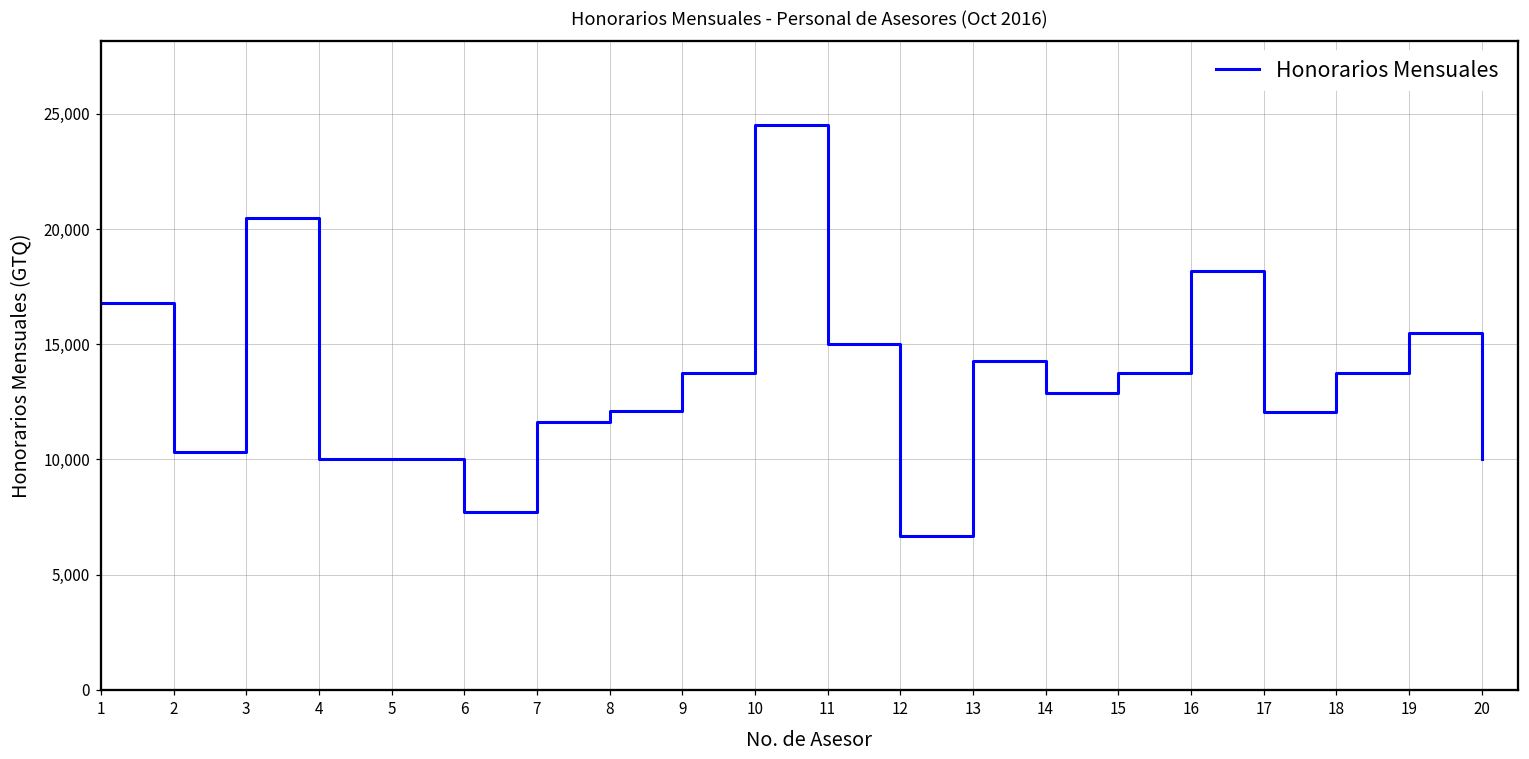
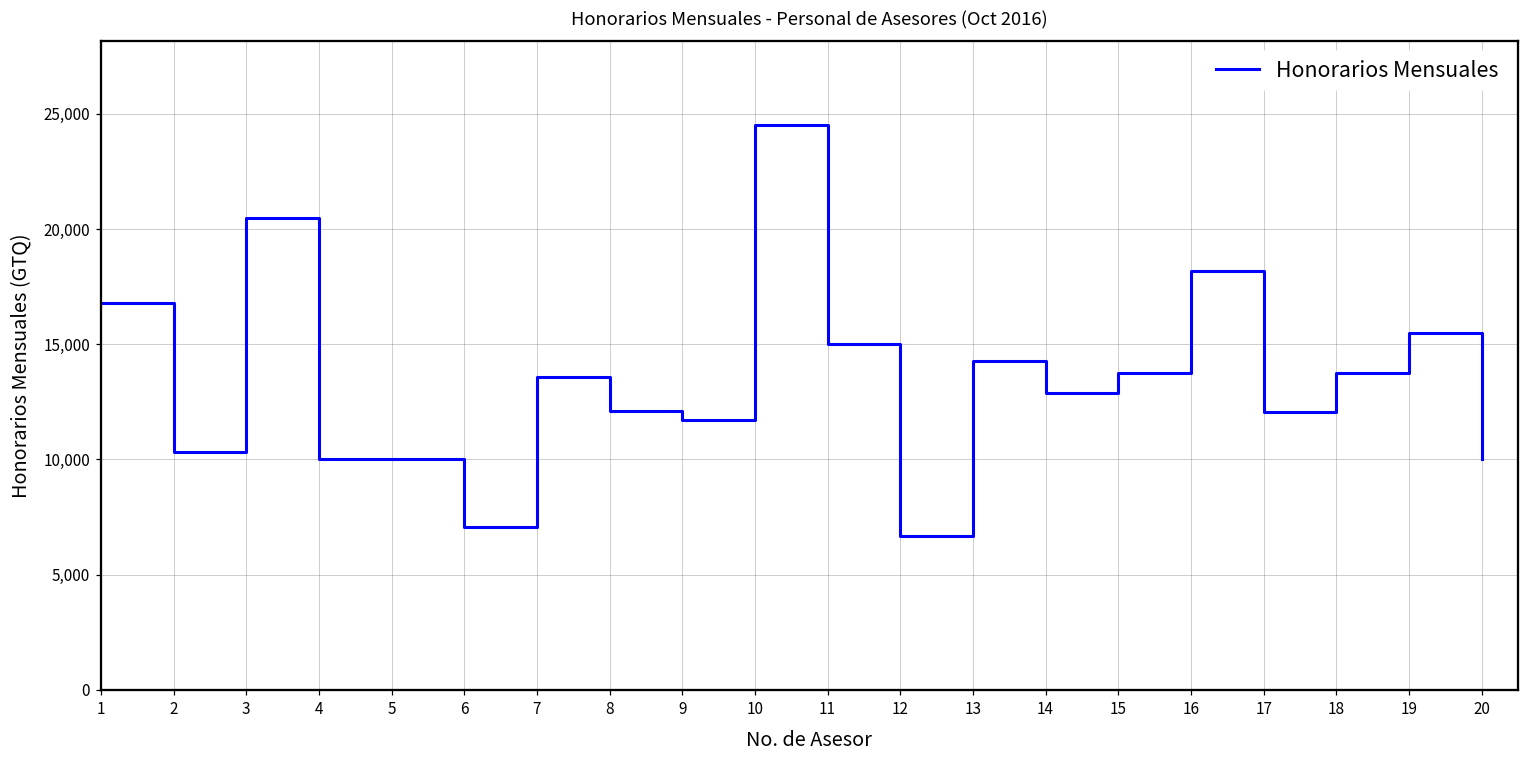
  {
    "1": "16,800",
    "2": "10,300",
    "3": "20,500",
    "4": "10,000",
    "5": "10,000",
-   "6": "7,700",
-   "7": "11,600",
+   "6": "7,100",
+   "7": "13,600",
    "8": "12,100",
-   "9": "13,800",
+   "9": "11,700",
    "10": "24,500",
    "11": "15,000",
    "12": "6,700",
    "13": "14,300",
    "14": "12,900",
    "15": "13,800",
    "16": "18,200",
    "17": "12,000",
    "18": "13,800",
    "19": "15,500",
    "20": "10,000"
  }
